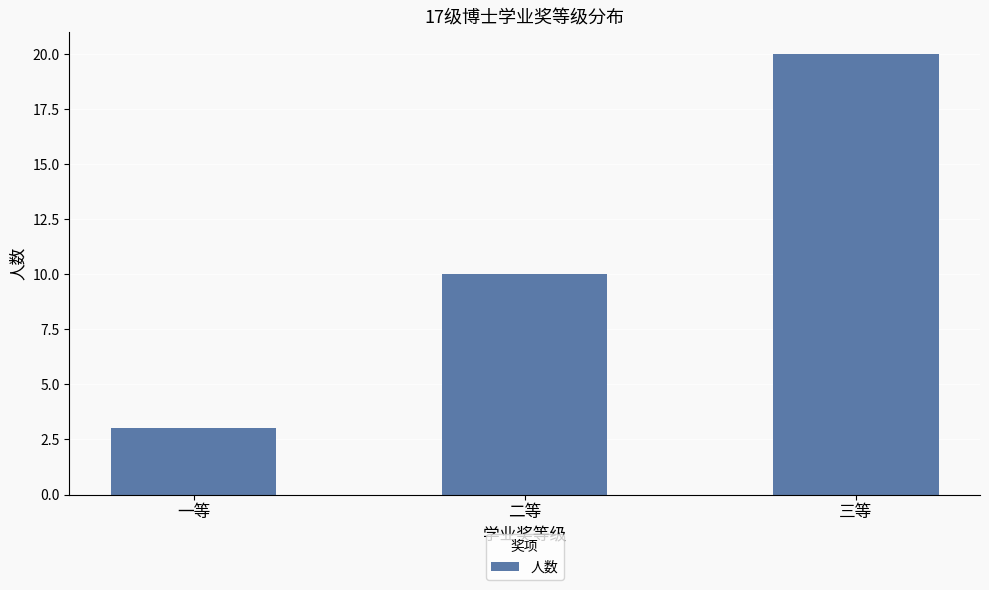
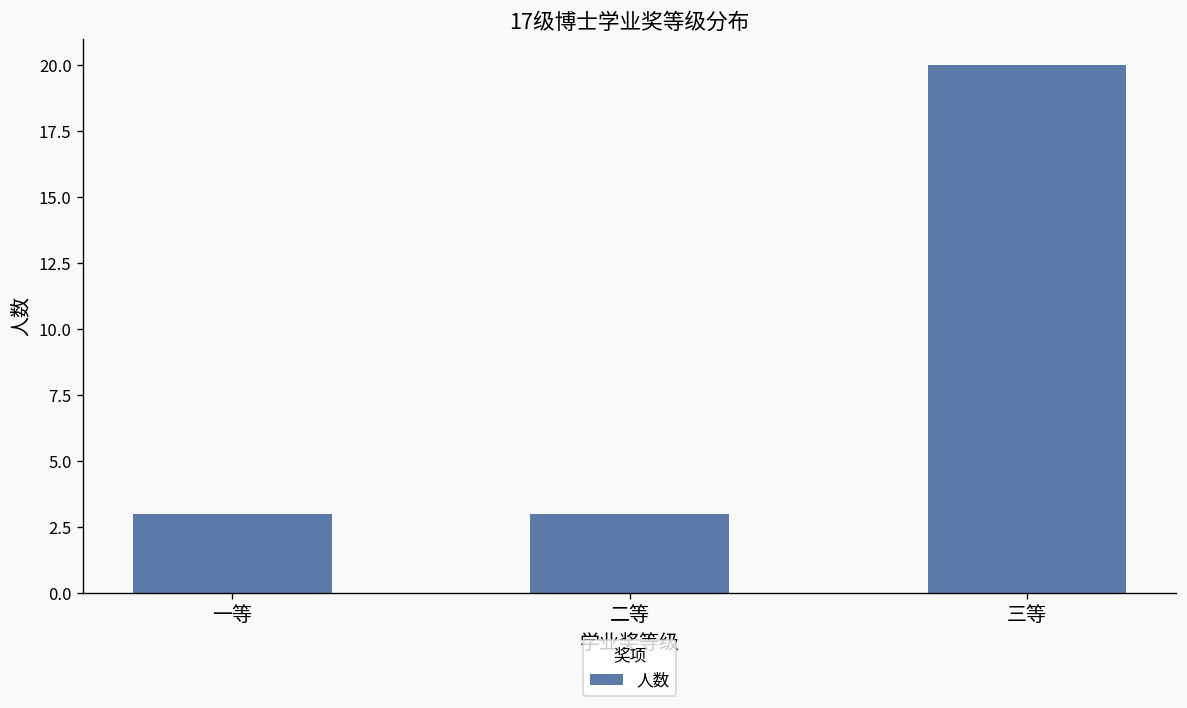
  {
    "一等": 3,
-   "二等": 10,
+   "二等": 3,
    "三等": 20
  }
